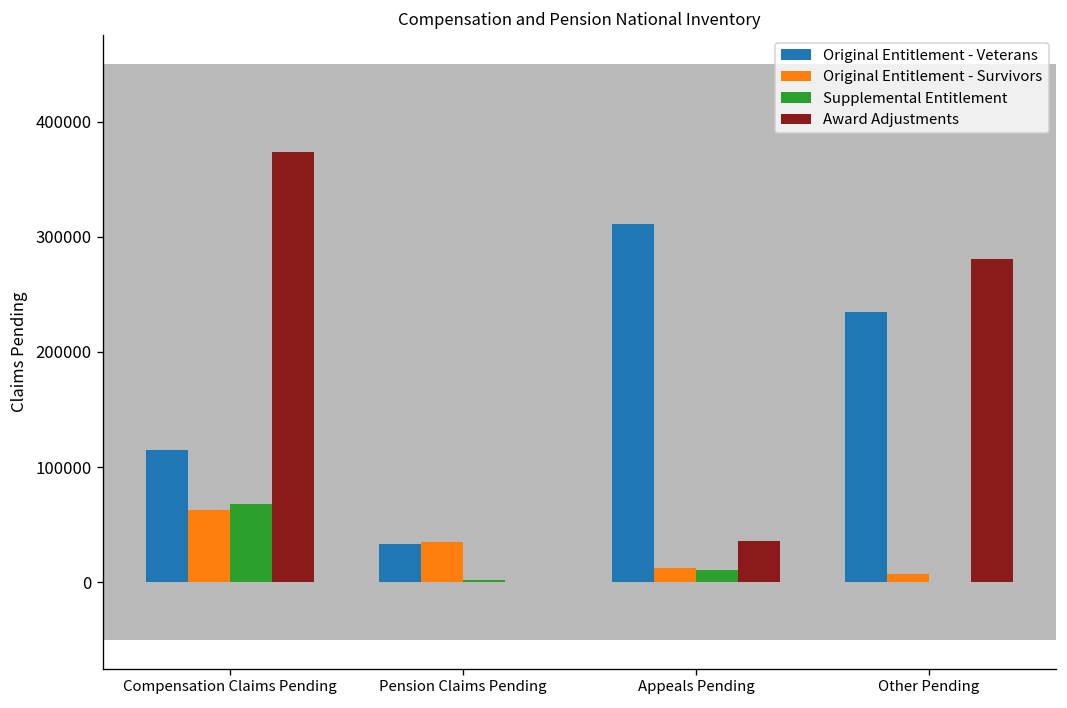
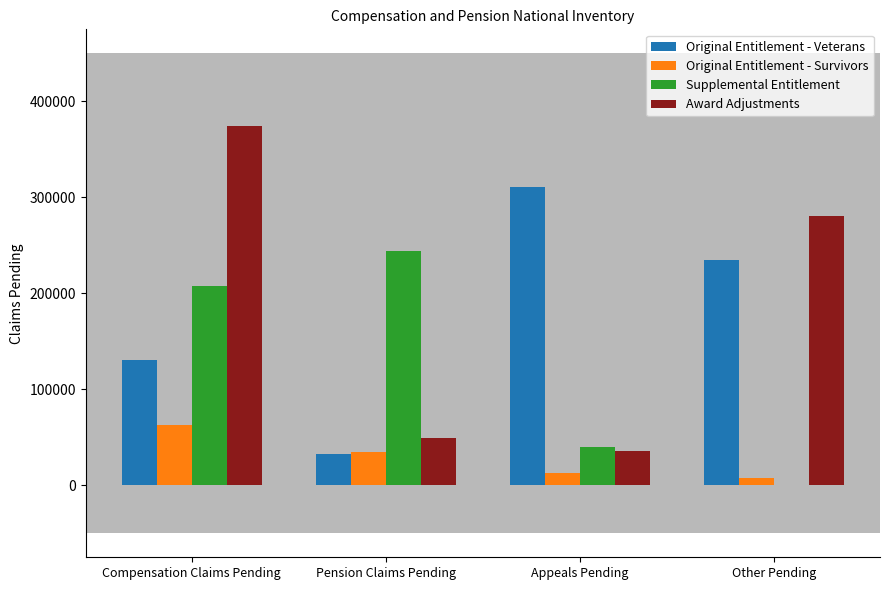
  {
    "Original Entitlement - Veterans": {
-     "Compensation Claims Pending": 120000,
+     "Compensation Claims Pending": 130000,
      "Pension Claims Pending": 30000,
      "Appeals Pending": 310000,
      "Other Pending": 240000
    },
    "Original Entitlement - Survivors": {
      "Compensation Claims Pending": 60000,
      "Pension Claims Pending": 30000,
      "Appeals Pending": 10000,
      "Other Pending": 10000
    },
    "Supplemental Entitlement": {
-     "Compensation Claims Pending": 70000,
-     "Pension Claims Pending": 0,
-     "Appeals Pending": 10000
+     "Compensation Claims Pending": 210000,
+     "Pension Claims Pending": 240000,
+     "Appeals Pending": 40000
    },
    "Award Adjustments": {
      "Compensation Claims Pending": 370000,
-     "Pension Claims Pending": 0,
+     "Pension Claims Pending": 50000,
      "Appeals Pending": 40000,
      "Other Pending": 280000
    }
  }
